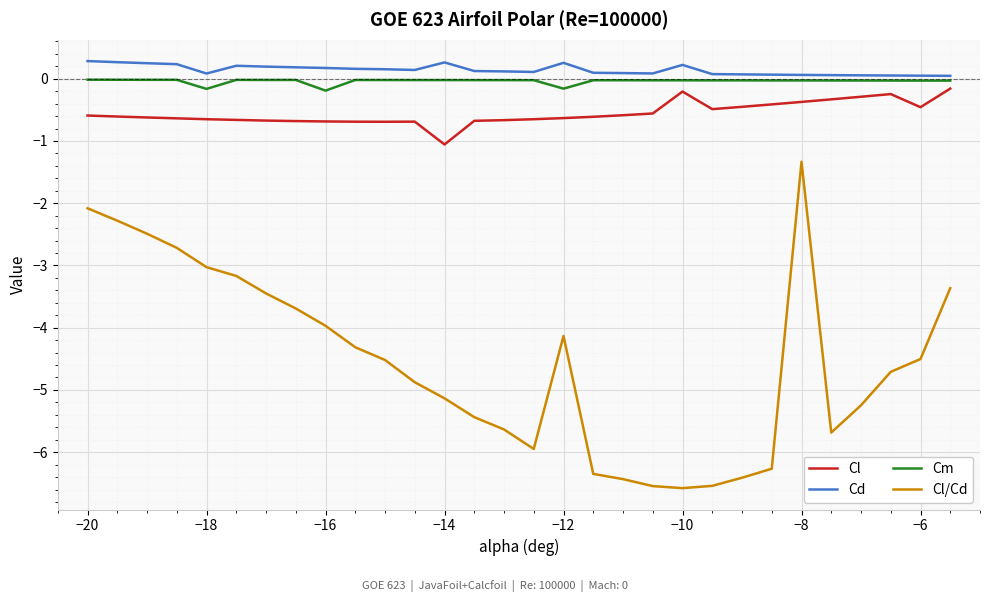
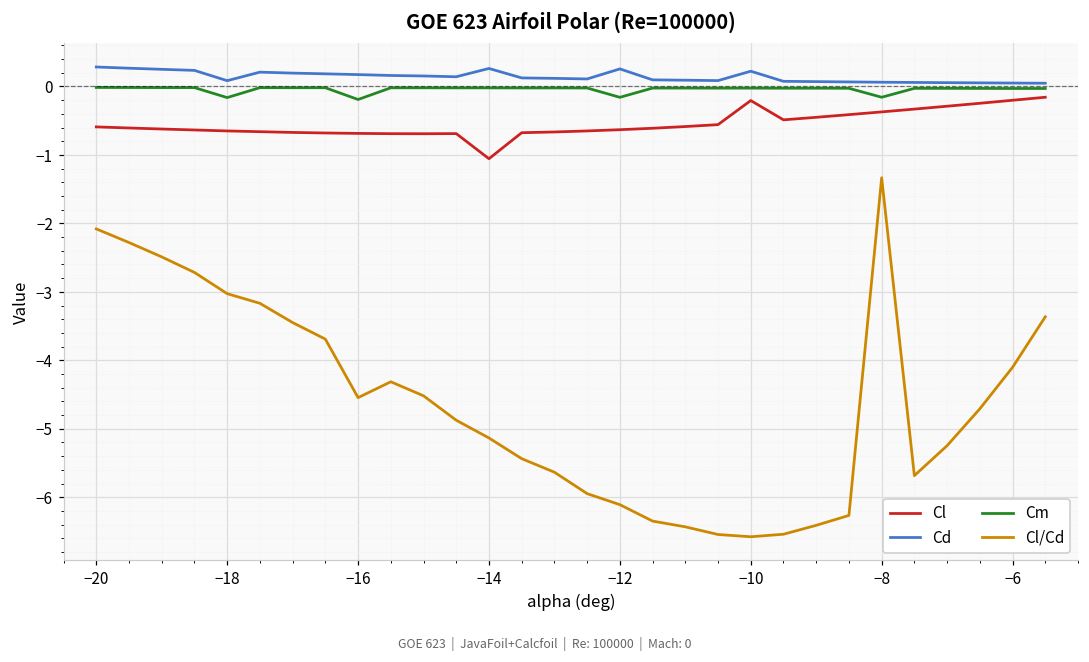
  {
    "Cl": {
      "−20": -0.6,
      "−18": -0.7,
      "−16": -0.7,
      "−14": -1.1,
      "−12": -0.6,
      "−10": -0.2,
      "−8": -0.4,
-     "−6": -0.5
+     "−6": -0.2
    },
    "Cd": {
      "−20": 0.3,
      "−18": 0.1,
      "−16": 0.2,
      "−14": 0.3,
      "−12": 0.3,
      "−10": 0.2,
      "−8": 0.1,
      "−6": 0.0
    },
    "Cm": {
      "−20": 0.0,
      "−18": -0.2,
      "−16": -0.2,
      "−14": 0.0,
      "−12": -0.2,
      "−10": 0.0,
-     "−8": 0.0,
+     "−8": -0.2,
      "−6": 0.0
    },
    "Cl/Cd": {
      "−20": -2.1,
      "−18": -3.0,
-     "−16": -4.0,
+     "−16": -4.5,
      "−14": -5.1,
-     "−12": -4.1,
+     "−12": -6.1,
      "−10": -6.6,
      "−8": -1.3,
-     "−6": -4.5
+     "−6": -4.1
    }
  }
